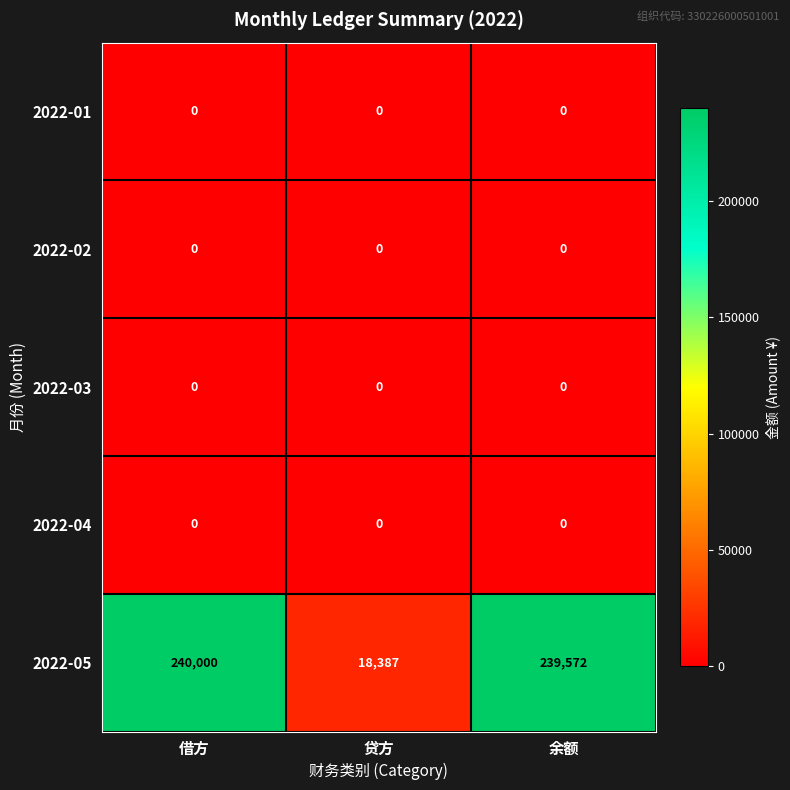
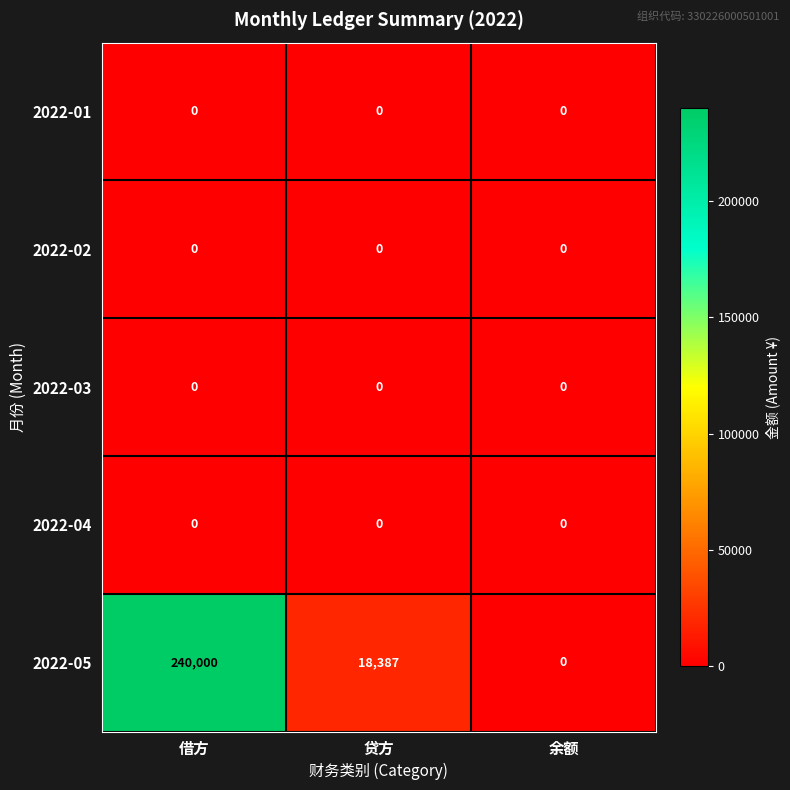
  {
    "2022-01": {
      "借方": "0",
      "贷方": "0",
      "余额": "0"
    },
    "2022-02": {
      "借方": "0",
      "贷方": "0",
      "余额": "0"
    },
    "2022-03": {
      "借方": "0",
      "贷方": "0",
      "余额": "0"
    },
    "2022-04": {
      "借方": "0",
      "贷方": "0",
      "余额": "0"
    },
    "2022-05": {
      "借方": "240,000",
      "贷方": "18,387",
-     "余额": "239,572"
+     "余额": "0"
    }
  }
